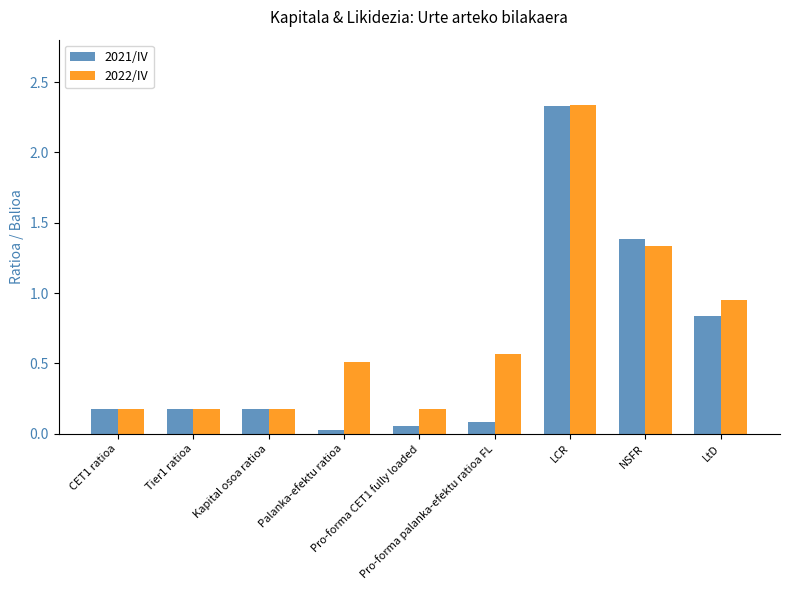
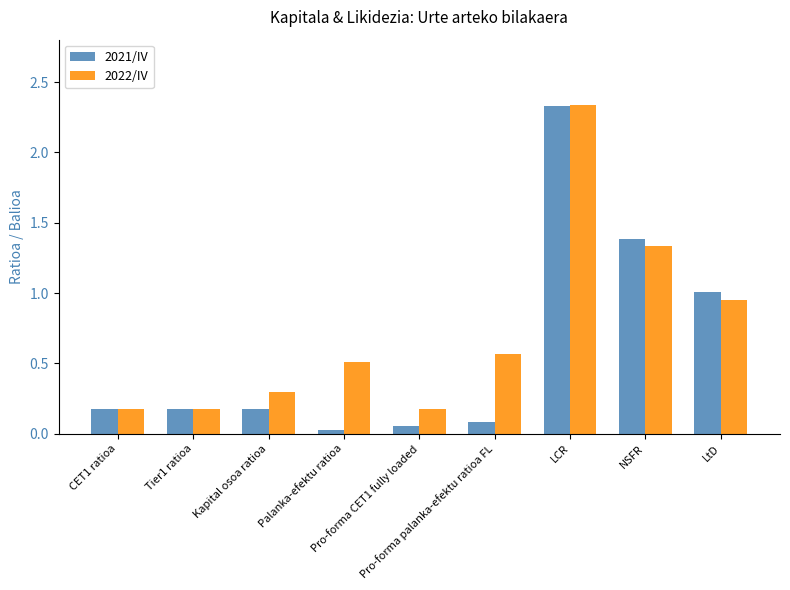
  {
    "2021/IV": {
      "CET1 ratioa": 0.18,
      "Tier1 ratioa": 0.18,
      "Kapital osoa ratioa": 0.18,
      "Palanka-efektu ratioa": 0.03,
      "Pro-forma CET1 fully loaded": 0.06,
      "Pro-forma palanka-efektu ratioa FL": 0.08,
      "LCR": 2.33,
      "NSFR": 1.38,
-     "LtD": 0.83
+     "LtD": 1.01
    },
    "2022/IV": {
      "CET1 ratioa": 0.18,
      "Tier1 ratioa": 0.18,
-     "Kapital osoa ratioa": 0.18,
+     "Kapital osoa ratioa": 0.30,
      "Palanka-efektu ratioa": 0.51,
      "Pro-forma CET1 fully loaded": 0.17,
      "Pro-forma palanka-efektu ratioa FL": 0.57,
      "LCR": 2.33,
      "NSFR": 1.34,
      "LtD": 0.95
    }
  }
